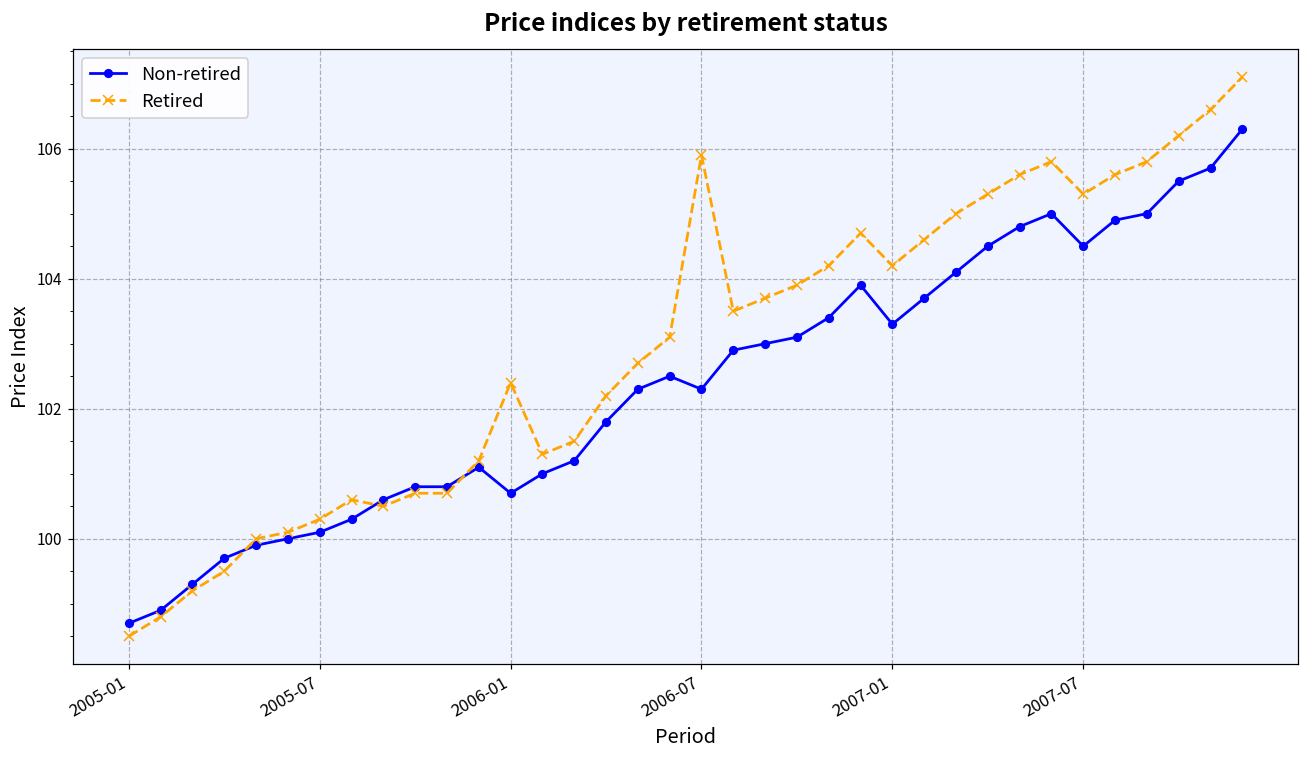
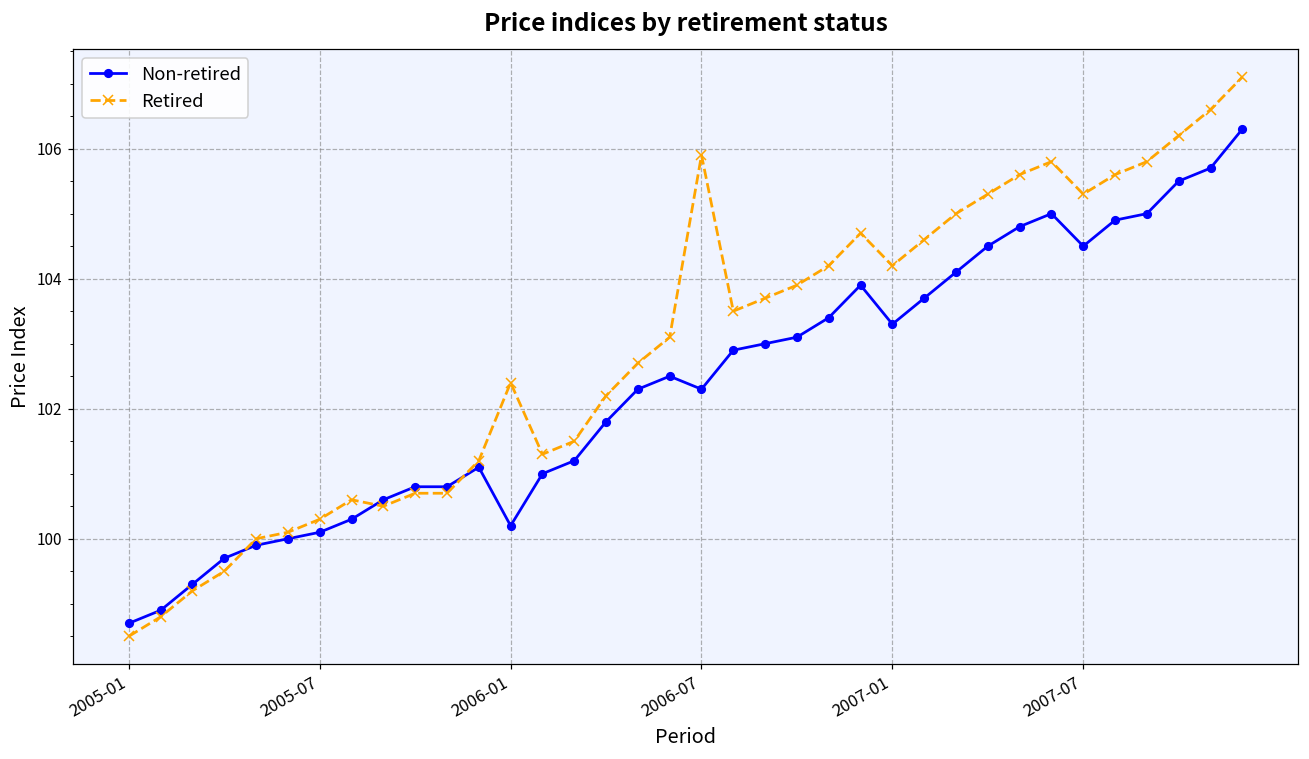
  {
    "Non-retired": {
      "2005-01": 98.7,
      "2005-07": 100.1,
-     "2006-01": 100.7,
+     "2006-01": 100.2,
      "2006-07": 102.3,
      "2007-01": 103.3,
      "2007-07": 104.5
    },
    "Retired": {
      "2005-01": 98.5,
      "2005-07": 100.3,
      "2006-01": 102.4,
      "2006-07": 105.9,
      "2007-01": 104.2,
      "2007-07": 105.3
    }
  }
